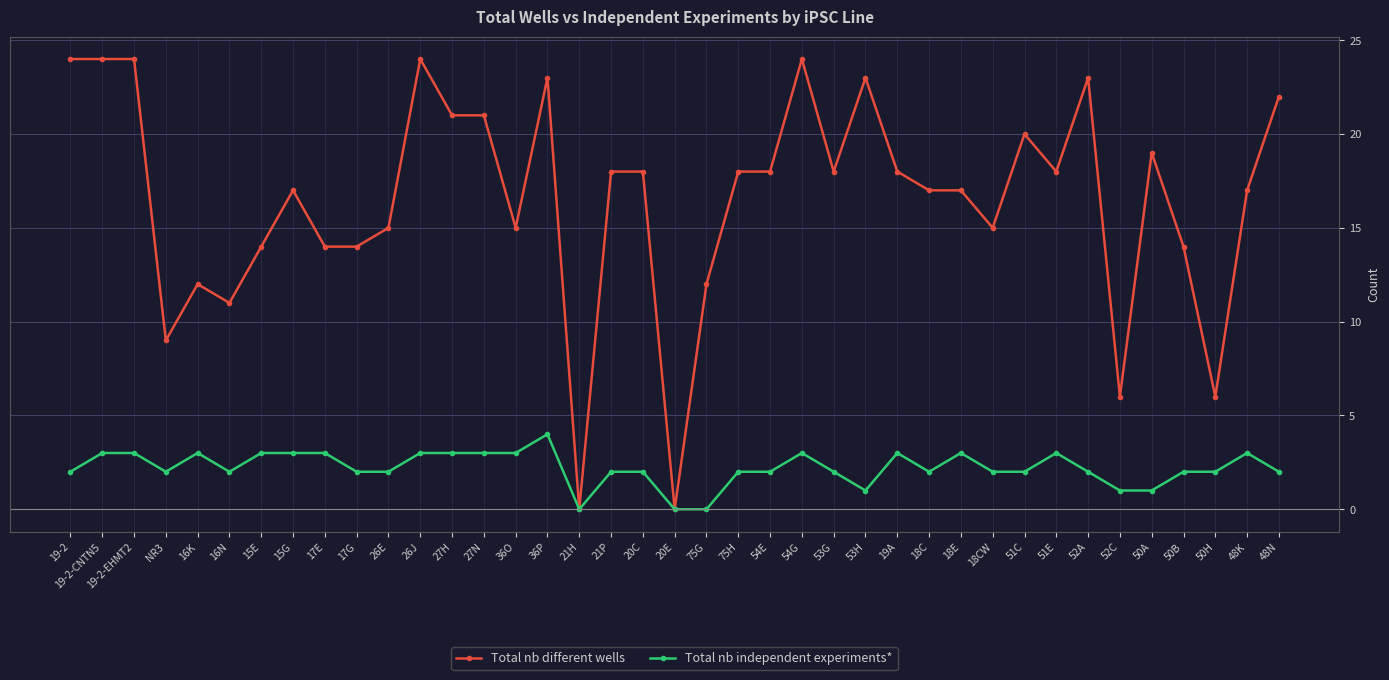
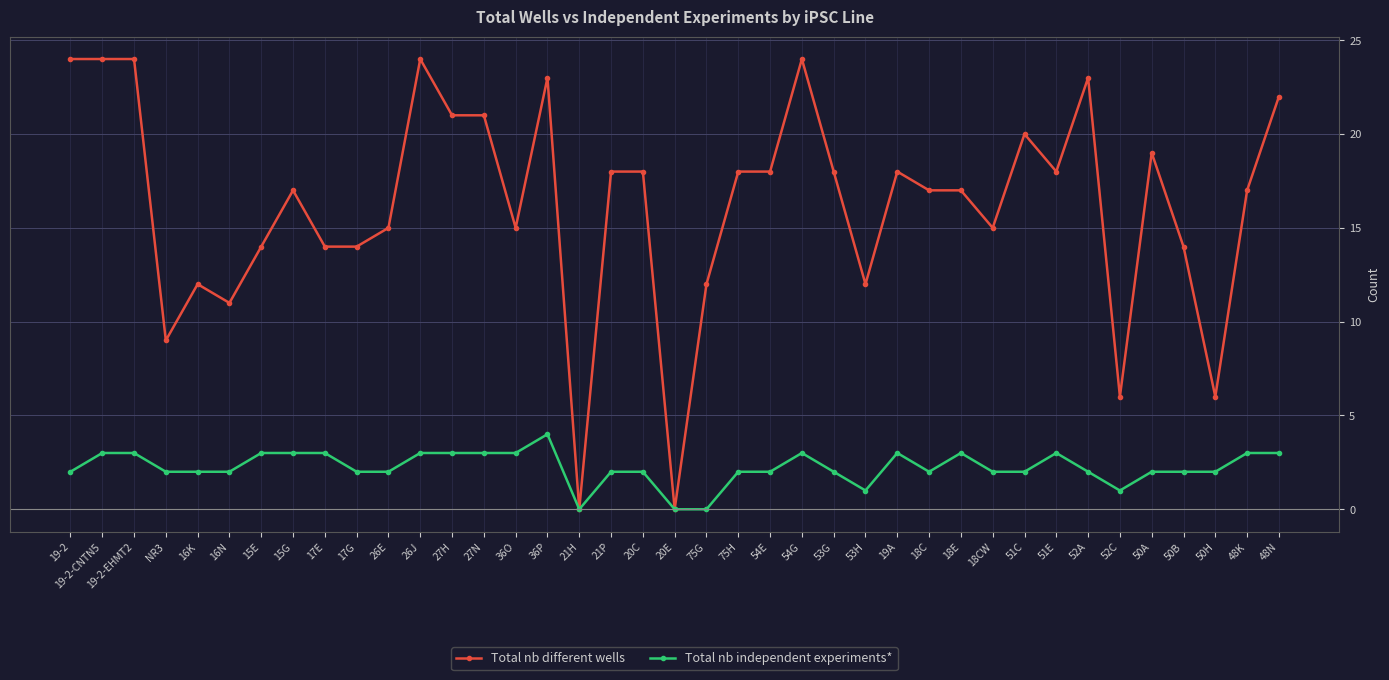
  {
    "Total nb different wells": {
      "19-2": 24,
      "19-2-CNTN5": 24,
      "19-2-EHMT2": 24,
      "NR3": 9,
      "16K": 12,
      "16N": 11,
      "15E": 14,
      "15G": 17,
      "17E": 14,
      "17G": 14,
      "26E": 15,
      "26J": 24,
      "27H": 21,
      "27N": 21,
      "36O": 15,
      "36P": 23,
      "21P": 18,
      "20C": 18,
      "75G": 12,
      "75H": 18,
      "54E": 18,
      "54G": 24,
      "53G": 18,
-     "53H": 23,
+     "53H": 12,
      "19A": 18,
      "18C": 17,
      "18E": 17,
      "18CW": 15,
      "51C": 20,
      "51E": 18,
      "52A": 23,
      "52C": 6,
      "50A": 19,
      "50B": 14,
      "50H": 6,
      "48K": 17,
      "48N": 22
    },
    "Total nb independent experiments*": {
      "19-2": 2,
      "19-2-CNTN5": 3,
      "19-2-EHMT2": 3,
      "NR3": 2,
-     "16K": 3,
+     "16K": 2,
      "16N": 2,
      "15E": 3,
      "15G": 3,
      "17E": 3,
      "17G": 2,
      "26E": 2,
      "26J": 3,
      "27H": 3,
      "27N": 3,
      "36O": 3,
      "36P": 4,
      "21P": 2,
      "20C": 2,
      "75G": 0,
      "75H": 2,
      "54E": 2,
      "54G": 3,
      "53G": 2,
      "53H": 1,
      "19A": 3,
      "18C": 2,
      "18E": 3,
      "18CW": 2,
      "51C": 2,
      "51E": 3,
      "52A": 2,
      "52C": 1,
-     "50A": 1,
+     "50A": 2,
      "50B": 2,
      "50H": 2,
      "48K": 3,
-     "48N": 2
+     "48N": 3
    }
  }
